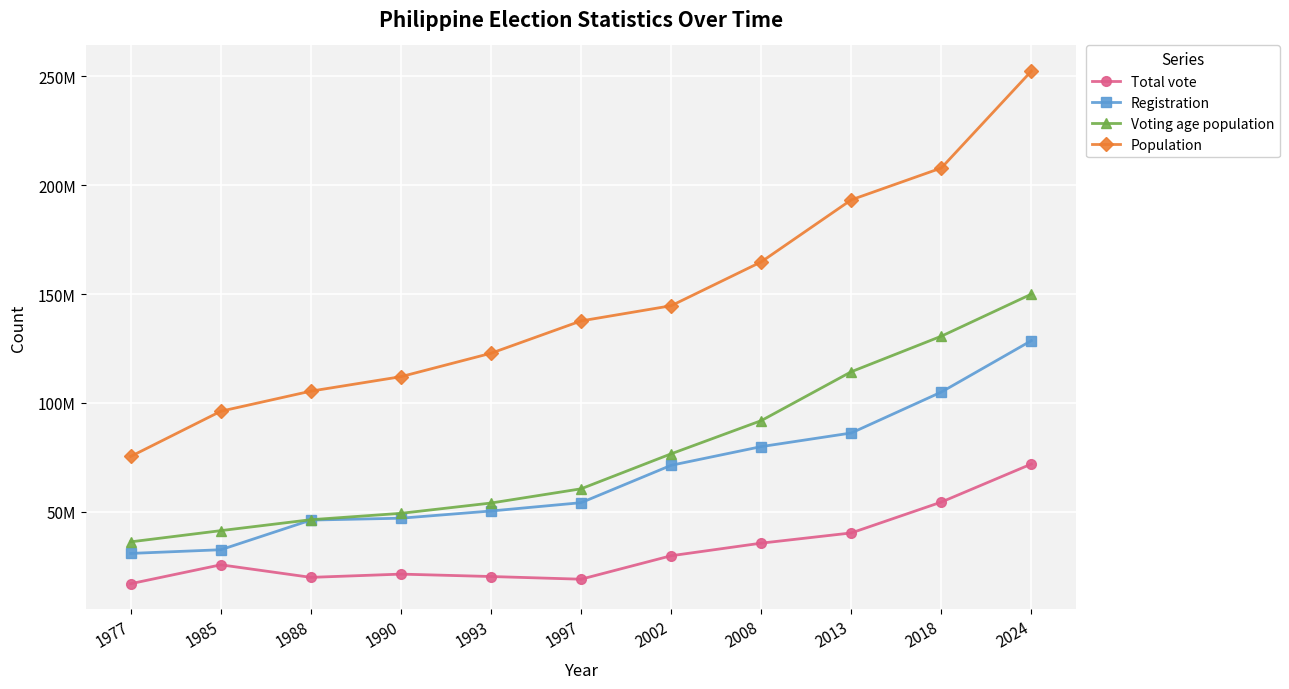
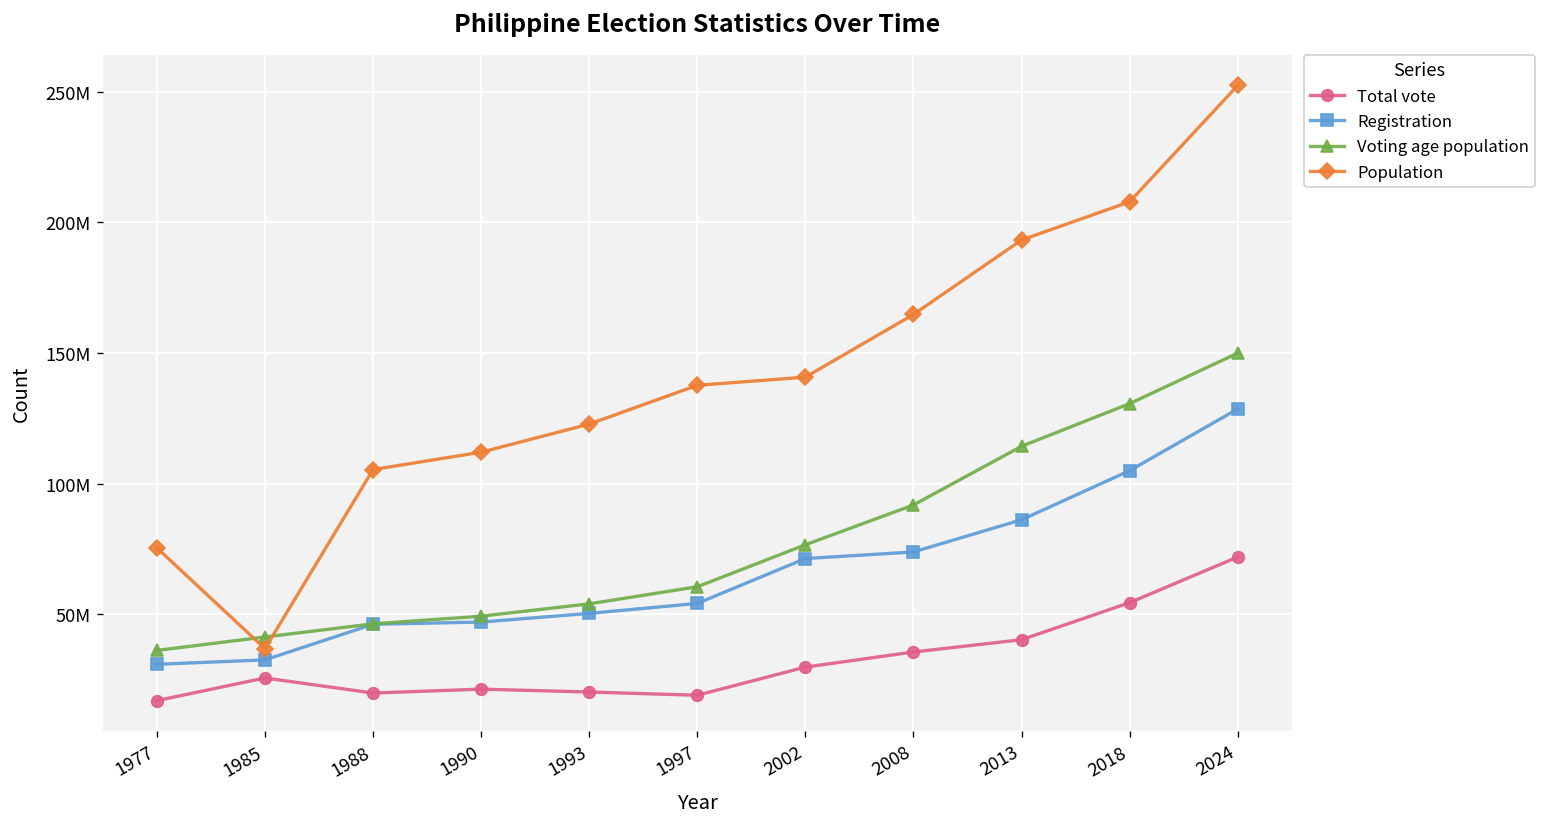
  {
    "Total vote": {
      "1977": 17000000,
      "1985": 26000000,
      "1988": 20000000,
      "1990": 21000000,
      "1993": 20000000,
      "1997": 19000000,
      "2002": 30000000,
      "2008": 36000000,
      "2013": 40000000,
      "2018": 54000000,
      "2024": 72000000
    },
    "Registration": {
      "1977": 31000000,
      "1985": 33000000,
      "1990": 47000000,
      "1993": 50000000,
      "1997": 54000000,
      "2002": 71000000,
-     "2008": 80000000,
+     "2008": 74000000,
      "2013": 86000000,
      "2018": 105000000,
      "2024": 129000000
    },
    "Voting age population": {
      "1977": 36000000,
      "1985": 41000000,
      "1990": 49000000,
      "1993": 54000000,
      "1997": 61000000,
      "2002": 77000000,
      "2008": 92000000,
      "2013": 114000000,
      "2018": 131000000,
      "2024": 150000000
    },
    "Population": {
      "1977": 75000000,
-     "1985": 96000000,
+     "1985": 37000000,
      "1988": 105000000,
      "1990": 112000000,
      "1993": 123000000,
      "1997": 138000000,
-     "2002": 145000000,
+     "2002": 141000000,
      "2008": 165000000,
      "2013": 193000000,
      "2018": 208000000,
      "2024": 252000000
    }
  }
